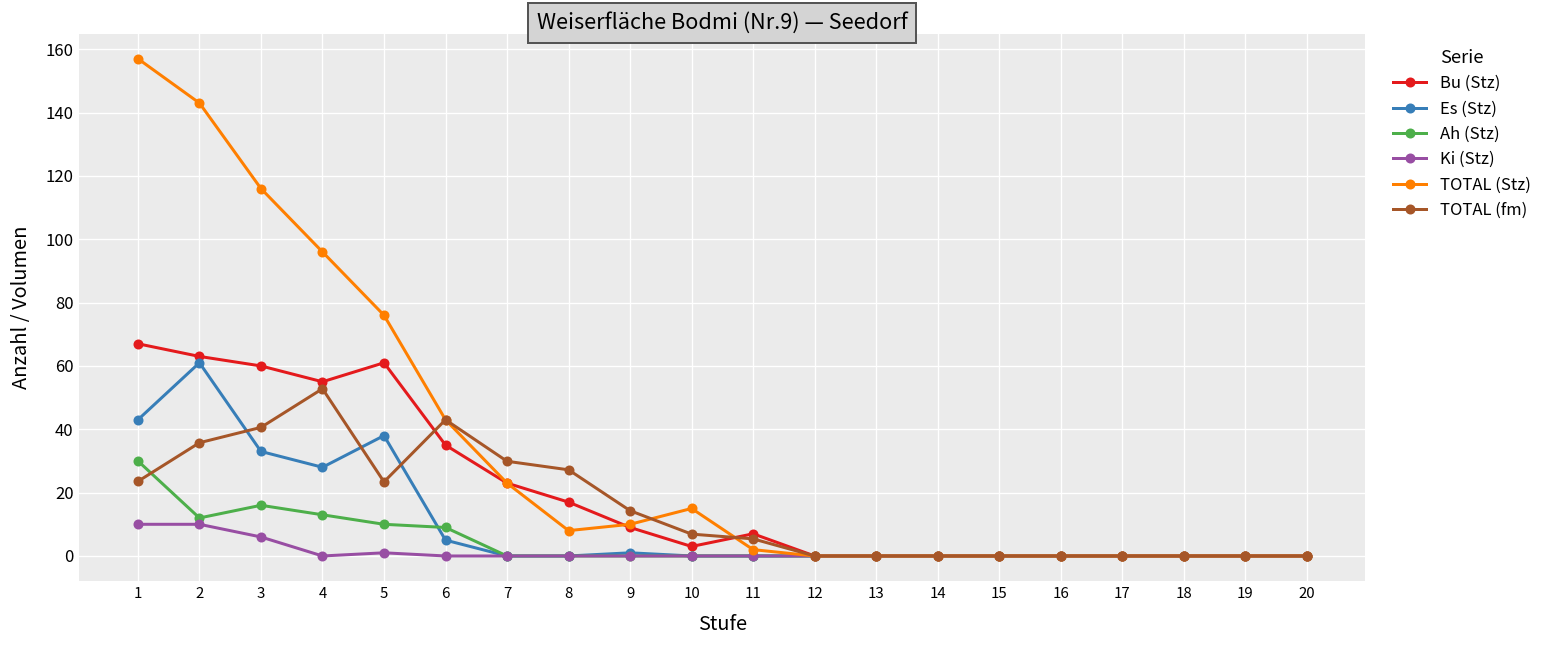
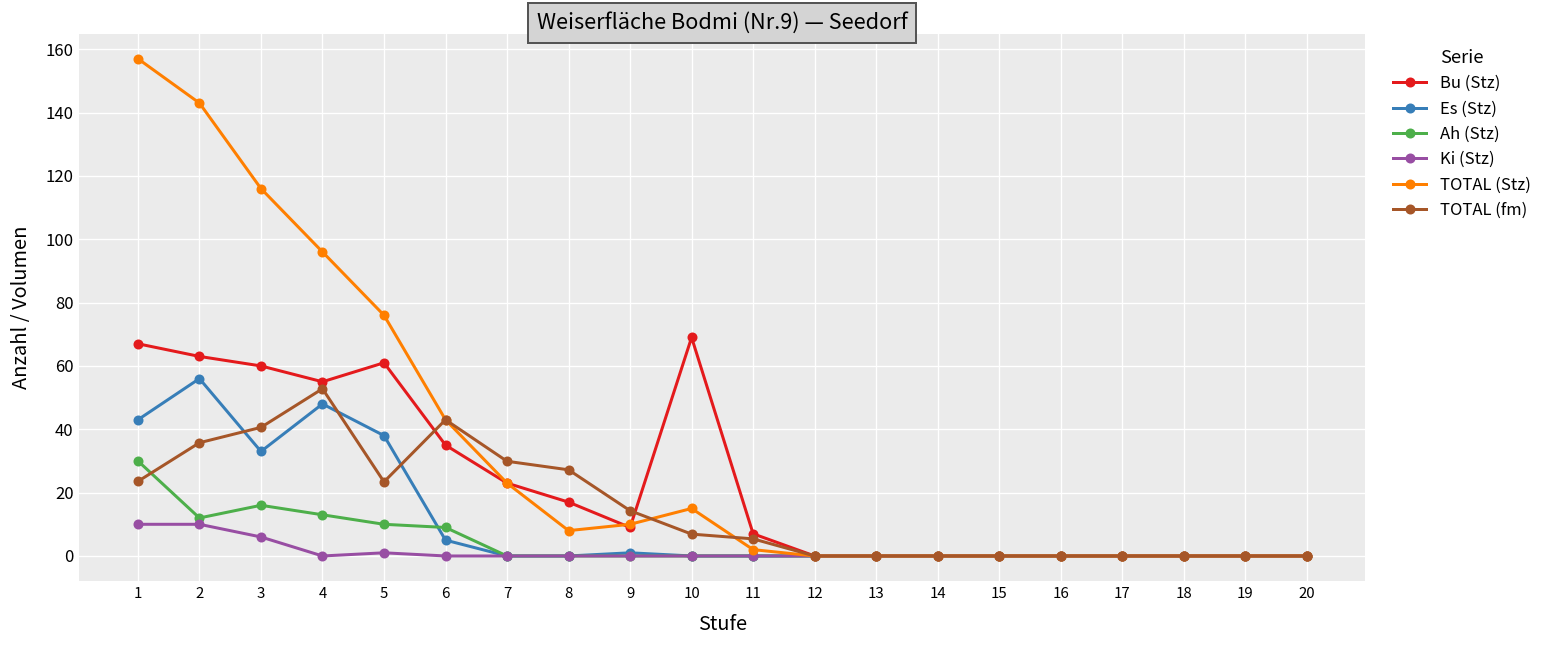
  {
    "Bu (Stz)": {
      "1": 67,
      "2": 63,
      "3": 60,
      "4": 55,
      "5": 61,
      "6": 35,
      "8": 17,
      "9": 9,
-     "10": 3,
+     "10": 69,
      "11": 7
    },
    "Es (Stz)": {
      "1": 43,
-     "2": 61,
+     "2": 56,
      "3": 33,
-     "4": 28,
+     "4": 48,
      "5": 38,
      "6": 5,
      "9": 1
    },
    "Ah (Stz)": {
      "1": 30,
      "2": 12,
      "3": 16,
      "4": 13,
      "5": 10,
      "6": 9
    },
    "Ki (Stz)": {
      "1": 10,
      "2": 10,
      "3": 6,
      "4": 0,
      "5": 1,
      "6": 0
    },
    "TOTAL (Stz)": {
      "1": 157,
      "2": 143,
      "3": 116,
      "4": 96,
      "5": 76,
      "8": 8,
      "9": 10,
      "10": 15,
      "11": 2
    },
    "TOTAL (fm)": {
      "1": 24,
      "2": 36,
      "3": 41,
      "4": 53,
      "5": 23,
      "7": 30,
      "8": 27,
      "9": 14,
      "10": 7,
      "11": 5
    }
  }
